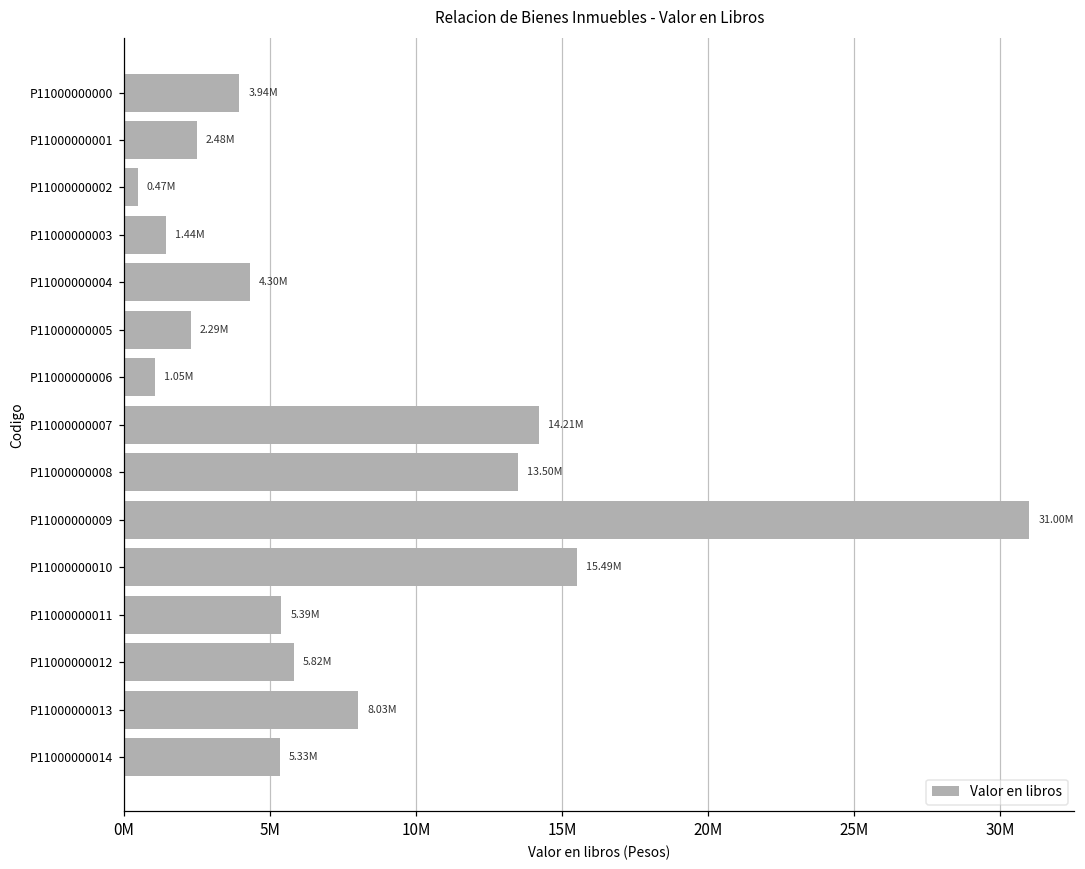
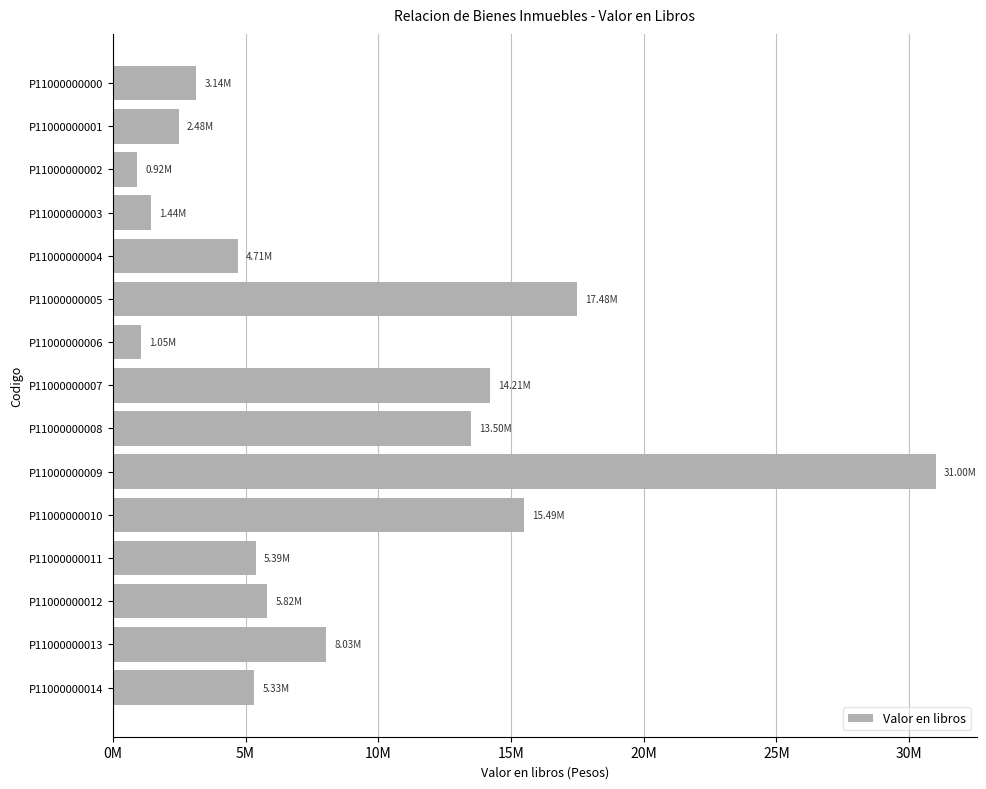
  {
-   "P11000000000": "3.94M",
+   "P11000000000": "3.14M",
    "P11000000001": "2.48M",
-   "P11000000002": "0.47M",
+   "P11000000002": "0.92M",
    "P11000000003": "1.44M",
-   "P11000000004": "4.30M",
-   "P11000000005": "2.29M",
+   "P11000000004": "4.71M",
+   "P11000000005": "17.48M",
    "P11000000006": "1.05M",
    "P11000000007": "14.21M",
    "P11000000008": "13.50M",
    "P11000000009": "31.00M",
    "P11000000010": "15.49M",
    "P11000000011": "5.39M",
    "P11000000012": "5.82M",
    "P11000000013": "8.03M",
    "P11000000014": "5.33M"
  }
